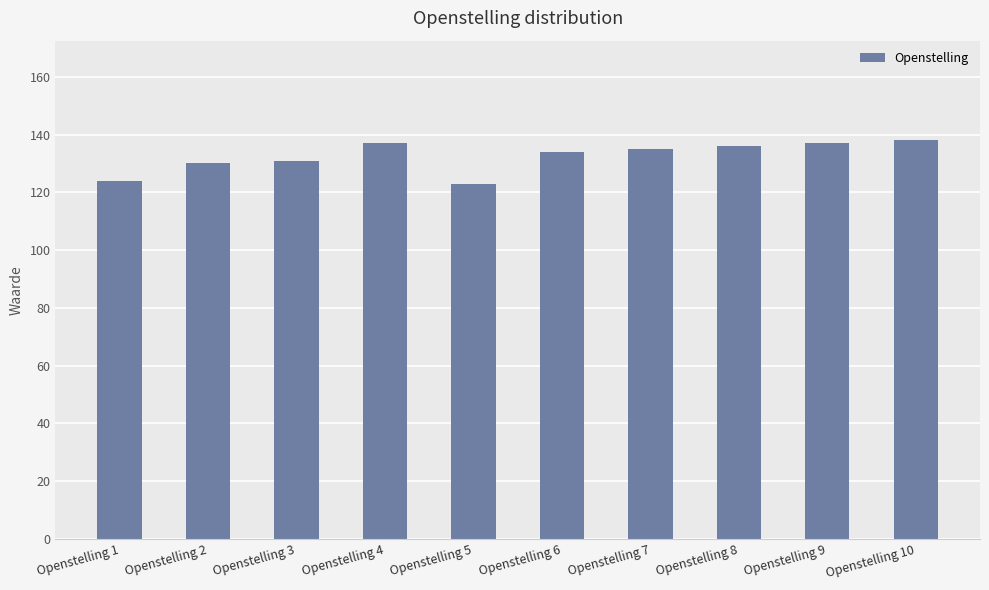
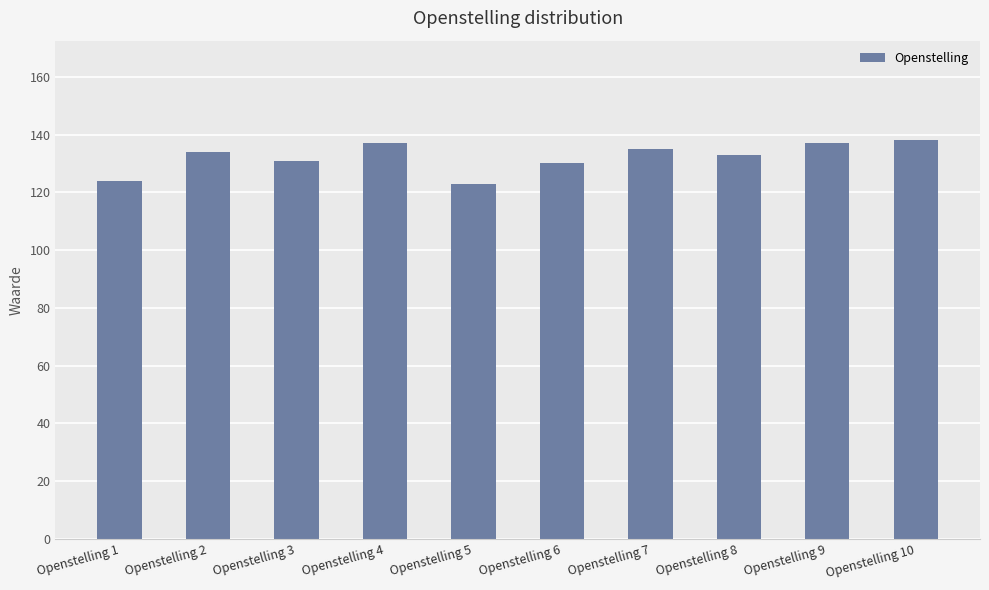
  {
    "Openstelling 1": 124,
-   "Openstelling 2": 130,
+   "Openstelling 2": 134,
    "Openstelling 3": 131,
    "Openstelling 4": 137,
    "Openstelling 5": 123,
-   "Openstelling 6": 134,
+   "Openstelling 6": 130,
    "Openstelling 7": 135,
-   "Openstelling 8": 136,
+   "Openstelling 8": 133,
    "Openstelling 9": 137,
    "Openstelling 10": 138
  }
